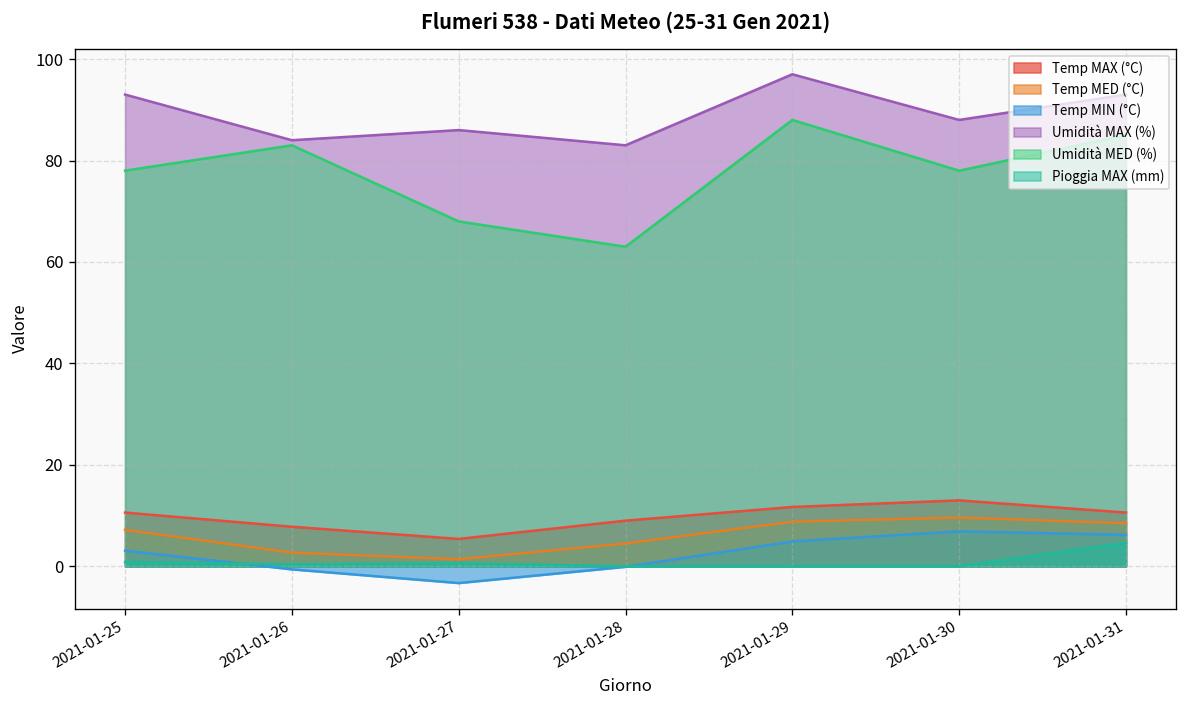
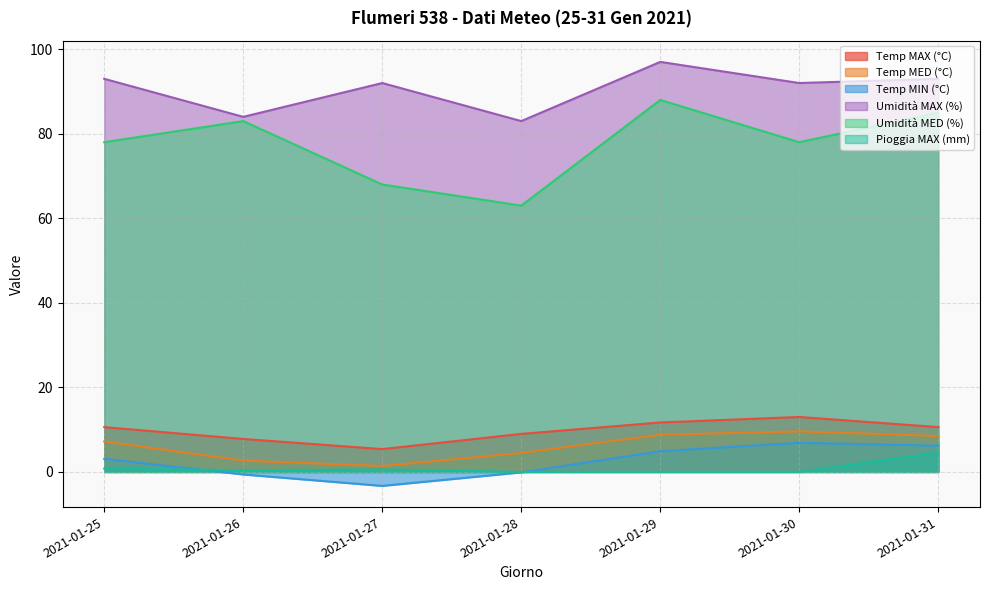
  {
    "Umidità MAX (%)": {
      "2021-01-25": 93,
      "2021-01-26": 84,
-     "2021-01-27": 86,
+     "2021-01-27": 92,
      "2021-01-28": 83,
      "2021-01-29": 97,
-     "2021-01-30": 88
+     "2021-01-30": 92
    }
  }
